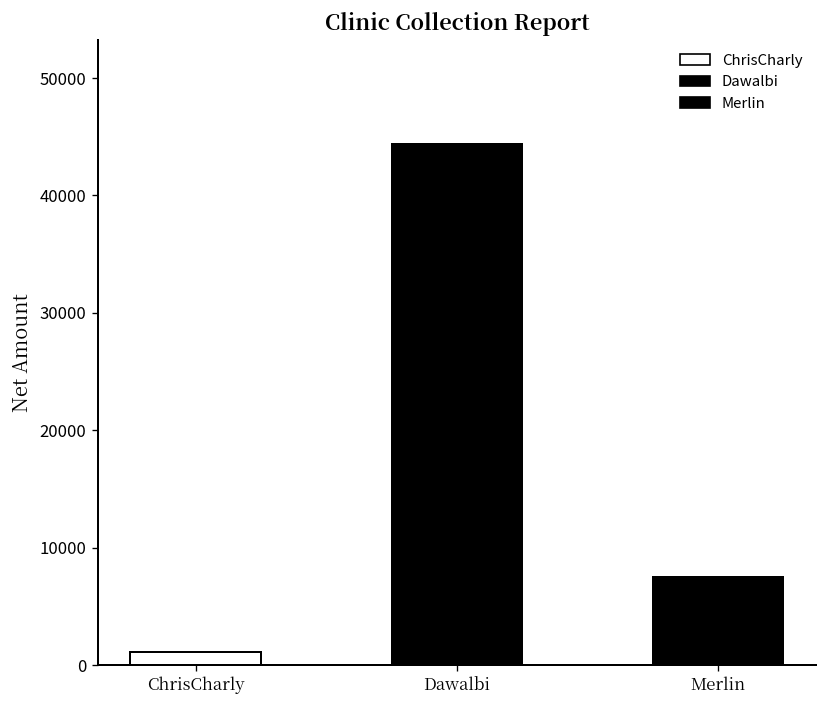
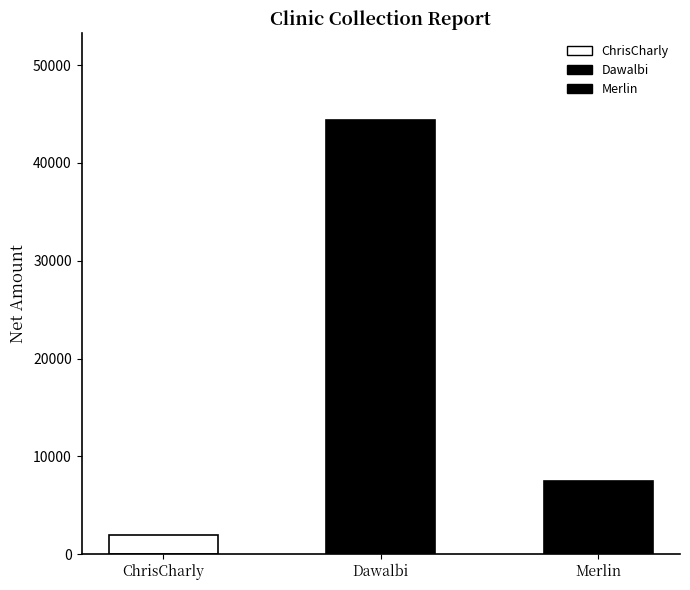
  {
-   "ChrisCharly": 1000,
+   "ChrisCharly": 2000,
    "Dawalbi": 44000,
    "Merlin": 7000
  }
